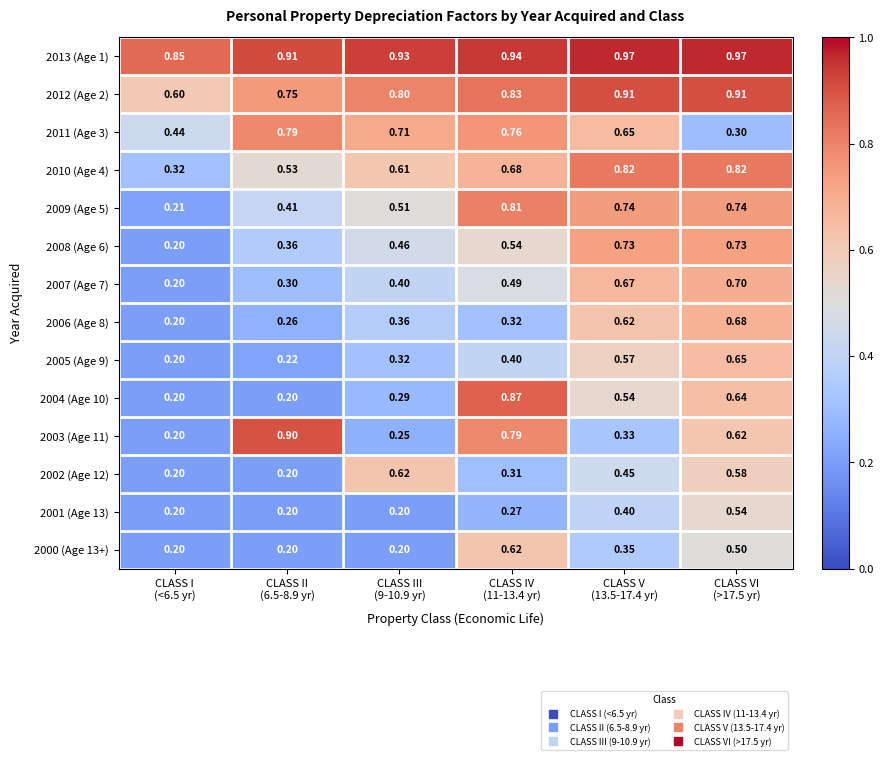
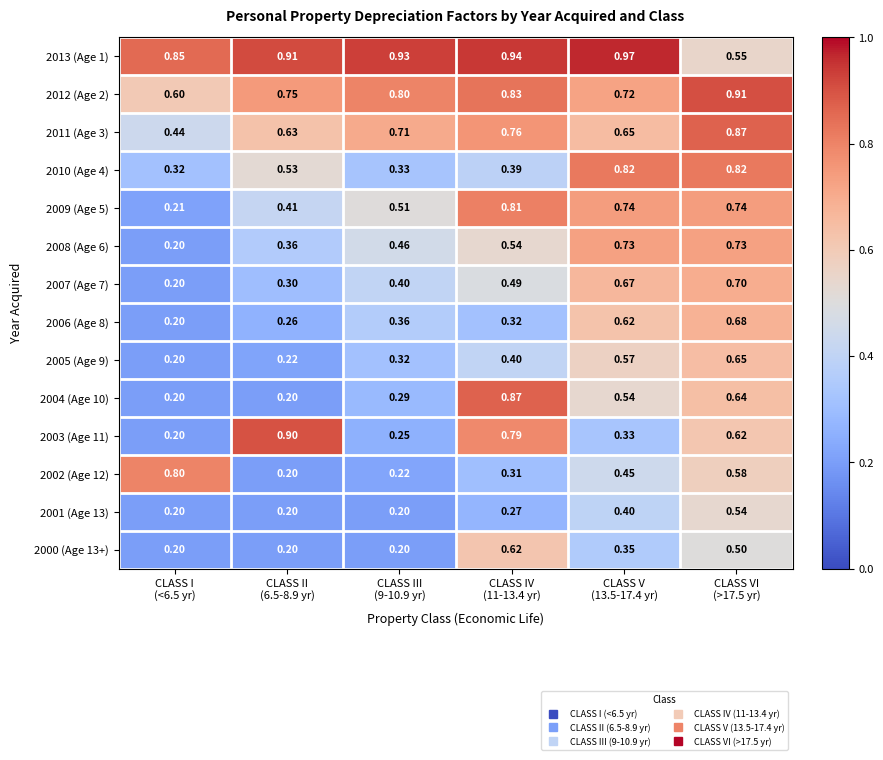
  {
    "2013 (Age 1)": {
      "CLASS I (<6.5 yr)": 0.85,
      "CLASS II (6.5-8.9 yr)": 0.91,
      "CLASS III (9-10.9 yr)": 0.93,
      "CLASS IV (11-13.4 yr)": 0.94,
      "CLASS V (13.5-17.4 yr)": 0.97,
-     "CLASS VI (>17.5 yr)": 0.97
+     "CLASS VI (>17.5 yr)": 0.55
    },
    "2012 (Age 2)": {
      "CLASS I (<6.5 yr)": 0.60,
      "CLASS II (6.5-8.9 yr)": 0.75,
      "CLASS III (9-10.9 yr)": 0.80,
      "CLASS IV (11-13.4 yr)": 0.83,
-     "CLASS V (13.5-17.4 yr)": 0.91,
+     "CLASS V (13.5-17.4 yr)": 0.72,
      "CLASS VI (>17.5 yr)": 0.91
    },
    "2011 (Age 3)": {
      "CLASS I (<6.5 yr)": 0.44,
-     "CLASS II (6.5-8.9 yr)": 0.79,
+     "CLASS II (6.5-8.9 yr)": 0.63,
      "CLASS III (9-10.9 yr)": 0.71,
      "CLASS IV (11-13.4 yr)": 0.76,
      "CLASS V (13.5-17.4 yr)": 0.65,
-     "CLASS VI (>17.5 yr)": 0.30
+     "CLASS VI (>17.5 yr)": 0.87
    },
    "2010 (Age 4)": {
      "CLASS I (<6.5 yr)": 0.32,
      "CLASS II (6.5-8.9 yr)": 0.53,
-     "CLASS III (9-10.9 yr)": 0.61,
-     "CLASS IV (11-13.4 yr)": 0.68,
+     "CLASS III (9-10.9 yr)": 0.33,
+     "CLASS IV (11-13.4 yr)": 0.39,
      "CLASS V (13.5-17.4 yr)": 0.82,
      "CLASS VI (>17.5 yr)": 0.82
    },
    "2009 (Age 5)": {
      "CLASS I (<6.5 yr)": 0.21,
      "CLASS II (6.5-8.9 yr)": 0.41,
      "CLASS III (9-10.9 yr)": 0.51,
      "CLASS IV (11-13.4 yr)": 0.81,
      "CLASS V (13.5-17.4 yr)": 0.74,
      "CLASS VI (>17.5 yr)": 0.74
    },
    "2008 (Age 6)": {
      "CLASS I (<6.5 yr)": 0.20,
      "CLASS II (6.5-8.9 yr)": 0.36,
      "CLASS III (9-10.9 yr)": 0.46,
      "CLASS IV (11-13.4 yr)": 0.54,
      "CLASS V (13.5-17.4 yr)": 0.73,
      "CLASS VI (>17.5 yr)": 0.73
    },
    "2007 (Age 7)": {
      "CLASS I (<6.5 yr)": 0.20,
      "CLASS II (6.5-8.9 yr)": 0.30,
      "CLASS III (9-10.9 yr)": 0.40,
      "CLASS IV (11-13.4 yr)": 0.49,
      "CLASS V (13.5-17.4 yr)": 0.67,
      "CLASS VI (>17.5 yr)": 0.70
    },
    "2006 (Age 8)": {
      "CLASS I (<6.5 yr)": 0.20,
      "CLASS II (6.5-8.9 yr)": 0.26,
      "CLASS III (9-10.9 yr)": 0.36,
      "CLASS IV (11-13.4 yr)": 0.32,
      "CLASS V (13.5-17.4 yr)": 0.62,
      "CLASS VI (>17.5 yr)": 0.68
    },
    "2005 (Age 9)": {
      "CLASS I (<6.5 yr)": 0.20,
      "CLASS II (6.5-8.9 yr)": 0.22,
      "CLASS III (9-10.9 yr)": 0.32,
      "CLASS IV (11-13.4 yr)": 0.40,
      "CLASS V (13.5-17.4 yr)": 0.57,
      "CLASS VI (>17.5 yr)": 0.65
    },
    "2004 (Age 10)": {
      "CLASS I (<6.5 yr)": 0.20,
      "CLASS II (6.5-8.9 yr)": 0.20,
      "CLASS III (9-10.9 yr)": 0.29,
      "CLASS IV (11-13.4 yr)": 0.87,
      "CLASS V (13.5-17.4 yr)": 0.54,
      "CLASS VI (>17.5 yr)": 0.64
    },
    "2003 (Age 11)": {
      "CLASS I (<6.5 yr)": 0.20,
      "CLASS II (6.5-8.9 yr)": 0.90,
      "CLASS III (9-10.9 yr)": 0.25,
      "CLASS IV (11-13.4 yr)": 0.79,
      "CLASS V (13.5-17.4 yr)": 0.33,
      "CLASS VI (>17.5 yr)": 0.62
    },
    "2002 (Age 12)": {
-     "CLASS I (<6.5 yr)": 0.20,
+     "CLASS I (<6.5 yr)": 0.80,
      "CLASS II (6.5-8.9 yr)": 0.20,
-     "CLASS III (9-10.9 yr)": 0.62,
+     "CLASS III (9-10.9 yr)": 0.22,
      "CLASS IV (11-13.4 yr)": 0.31,
      "CLASS V (13.5-17.4 yr)": 0.45,
      "CLASS VI (>17.5 yr)": 0.58
    },
    "2001 (Age 13)": {
      "CLASS I (<6.5 yr)": 0.20,
      "CLASS II (6.5-8.9 yr)": 0.20,
      "CLASS III (9-10.9 yr)": 0.20,
      "CLASS IV (11-13.4 yr)": 0.27,
      "CLASS V (13.5-17.4 yr)": 0.40,
      "CLASS VI (>17.5 yr)": 0.54
    },
    "2000 (Age 13+)": {
      "CLASS I (<6.5 yr)": 0.20,
      "CLASS II (6.5-8.9 yr)": 0.20,
      "CLASS III (9-10.9 yr)": 0.20,
      "CLASS IV (11-13.4 yr)": 0.62,
      "CLASS V (13.5-17.4 yr)": 0.35,
      "CLASS VI (>17.5 yr)": 0.50
    }
  }
